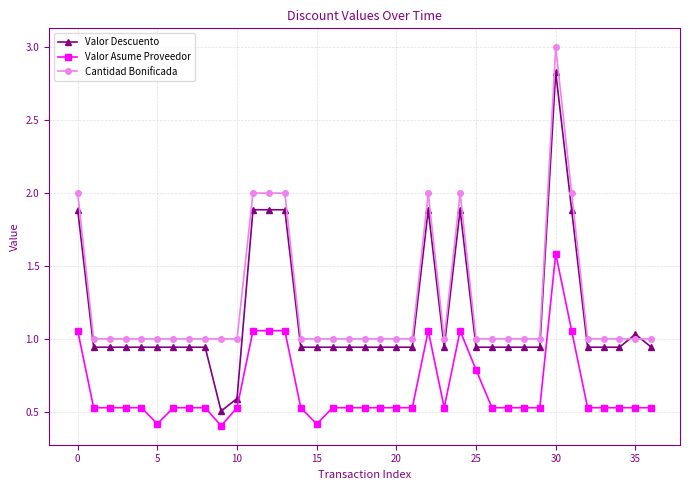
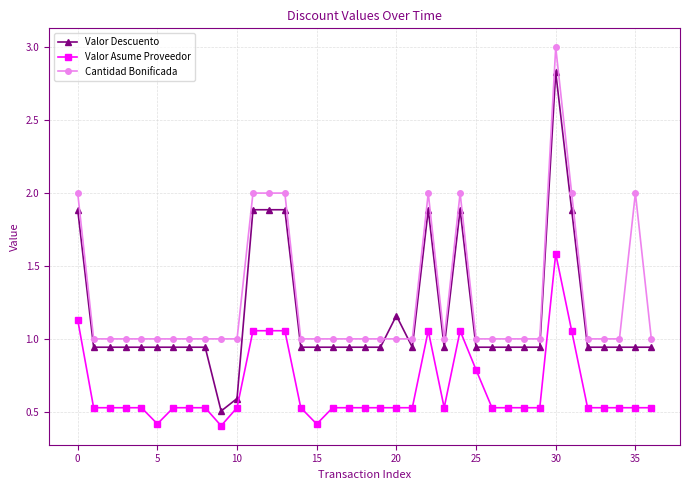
  {
    "Valor Descuento": {
      "0": 1.89,
      "5": 0.94,
      "10": 0.59,
      "15": 0.94,
-     "20": 0.94,
+     "20": 1.16,
      "25": 0.94,
      "30": 2.83,
-     "35": 1.03
+     "35": 0.94
    },
    "Valor Asume Proveedor": {
-     "0": 1.06,
+     "0": 1.13,
      "5": 0.42,
      "10": 0.53,
      "15": 0.42,
      "20": 0.53,
      "25": 0.79,
      "30": 1.58,
      "35": 0.53
    },
    "Cantidad Bonificada": {
      "0": 2,
      "5": 1,
      "10": 1,
      "15": 1,
      "20": 1,
      "25": 1,
      "30": 3,
-     "35": 1
+     "35": 2
    }
  }
